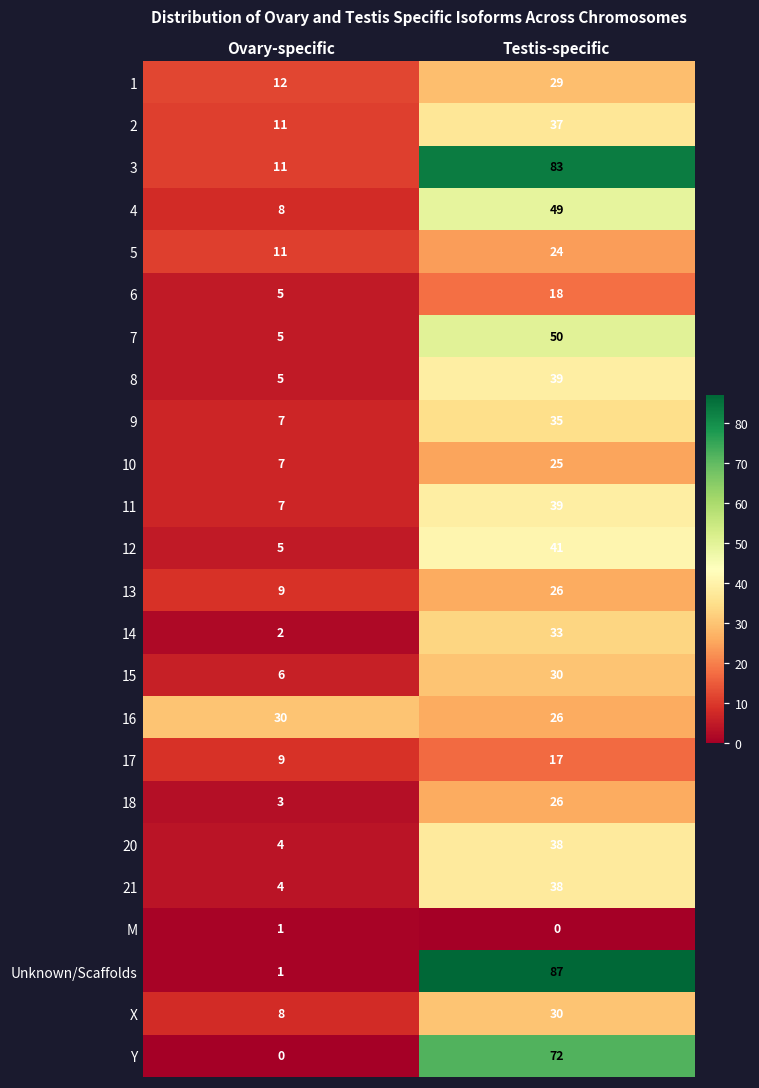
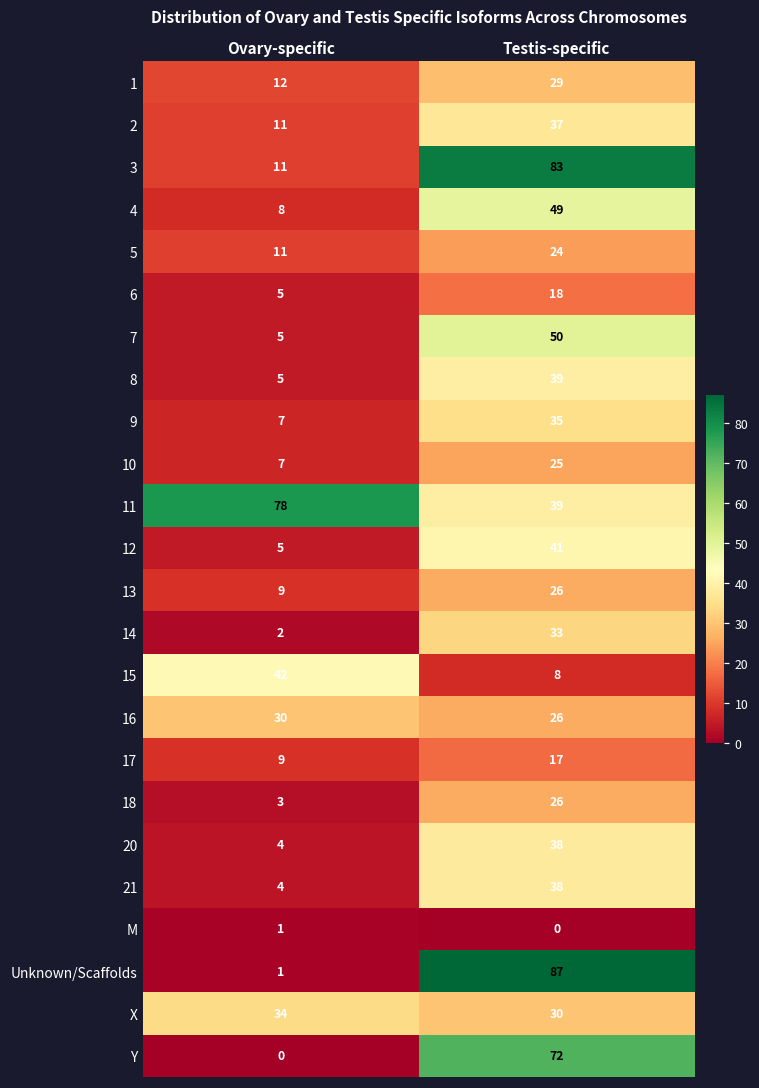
  {
    "1": {
      "Ovary-specific": 12,
      "Testis-specific": 29
    },
    "2": {
      "Ovary-specific": 11,
      "Testis-specific": 37
    },
    "3": {
      "Ovary-specific": 11,
      "Testis-specific": 83
    },
    "4": {
      "Ovary-specific": 8,
      "Testis-specific": 49
    },
    "5": {
      "Ovary-specific": 11,
      "Testis-specific": 24
    },
    "6": {
      "Ovary-specific": 5,
      "Testis-specific": 18
    },
    "7": {
      "Ovary-specific": 5,
      "Testis-specific": 50
    },
    "8": {
      "Ovary-specific": 5,
      "Testis-specific": 39
    },
    "9": {
      "Ovary-specific": 7,
      "Testis-specific": 35
    },
    "10": {
      "Ovary-specific": 7,
      "Testis-specific": 25
    },
    "11": {
-     "Ovary-specific": 7,
+     "Ovary-specific": 78,
      "Testis-specific": 39
    },
    "12": {
      "Ovary-specific": 5,
      "Testis-specific": 41
    },
    "13": {
      "Ovary-specific": 9,
      "Testis-specific": 26
    },
    "14": {
      "Ovary-specific": 2,
      "Testis-specific": 33
    },
    "15": {
-     "Ovary-specific": 6,
-     "Testis-specific": 30
+     "Ovary-specific": 42,
+     "Testis-specific": 8
    },
    "16": {
      "Ovary-specific": 30,
      "Testis-specific": 26
    },
    "17": {
      "Ovary-specific": 9,
      "Testis-specific": 17
    },
    "18": {
      "Ovary-specific": 3,
      "Testis-specific": 26
    },
    "20": {
      "Ovary-specific": 4,
      "Testis-specific": 38
    },
    "21": {
      "Ovary-specific": 4,
      "Testis-specific": 38
    },
    "M": {
      "Ovary-specific": 1,
      "Testis-specific": 0
    },
    "Unknown/Scaffolds": {
      "Ovary-specific": 1,
      "Testis-specific": 87
    },
    "X": {
-     "Ovary-specific": 8,
+     "Ovary-specific": 34,
      "Testis-specific": 30
    },
    "Y": {
      "Ovary-specific": 0,
      "Testis-specific": 72
    }
  }
